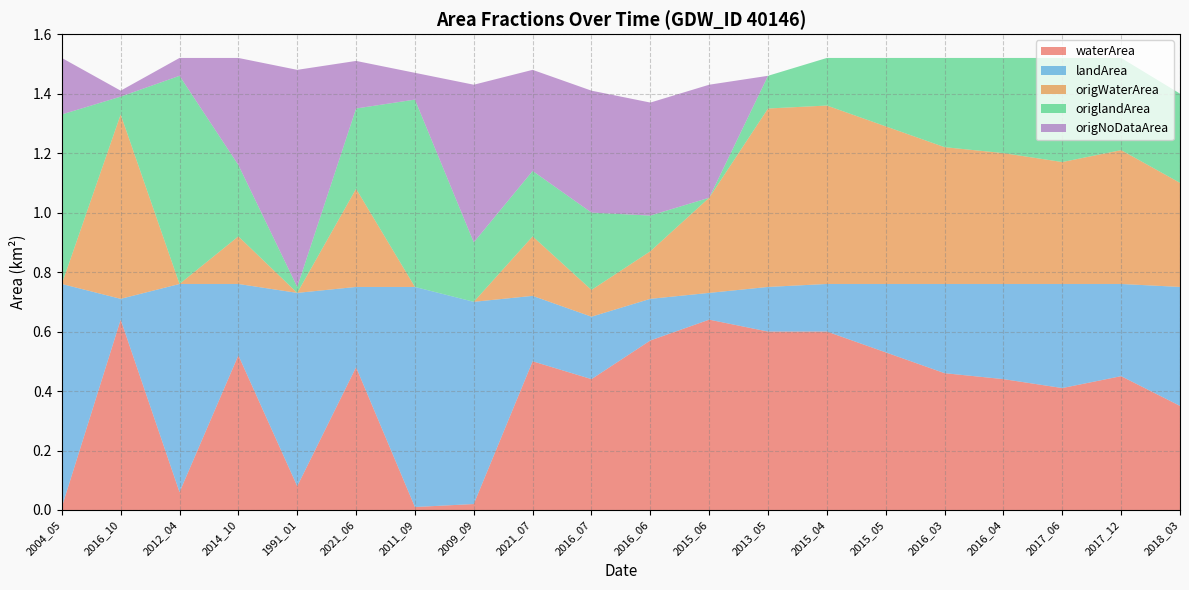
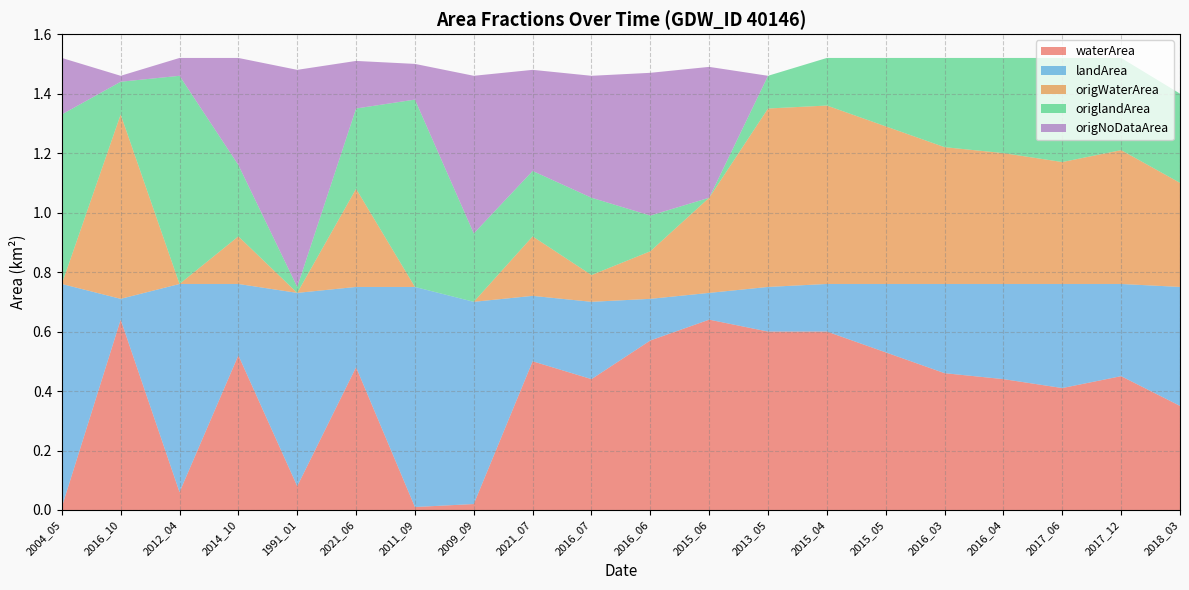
  {
    "landArea": {
      "2016_10": 0.07,
      "2014_10": 0.24,
      "2021_06": 0.27,
      "2021_07": 0.22,
-     "2016_07": 0.21,
+     "2016_07": 0.26,
      "2016_06": 0.14,
      "2015_06": 0.09,
      "2013_05": 0.15,
      "2015_04": 0.16,
      "2015_05": 0.23,
      "2016_03": 0.30,
      "2016_04": 0.32,
      "2017_06": 0.35,
      "2017_12": 0.31,
      "2018_03": 0.40
    },
    "origlandArea": {
      "2004_05": 0.57,
-     "2016_10": 0.06,
+     "2016_10": 0.11,
      "2012_04": 0.70,
      "2014_10": 0.24,
      "1991_01": 0.02,
      "2021_06": 0.27,
      "2011_09": 0.63,
-     "2009_09": 0.20,
+     "2009_09": 0.23,
      "2021_07": 0.22,
      "2016_07": 0.26,
      "2016_06": 0.12
    },
    "origNoDataArea": {
      "2004_05": 0.19,
      "2016_10": 0.02,
      "2012_04": 0.06,
      "2014_10": 0.36,
      "1991_01": 0.73,
      "2021_06": 0.16,
-     "2011_09": 0.09,
+     "2011_09": 0.12,
      "2009_09": 0.53,
      "2021_07": 0.34,
      "2016_07": 0.41,
-     "2016_06": 0.38,
-     "2015_06": 0.38
+     "2016_06": 0.48,
+     "2015_06": 0.44
    }
  }
